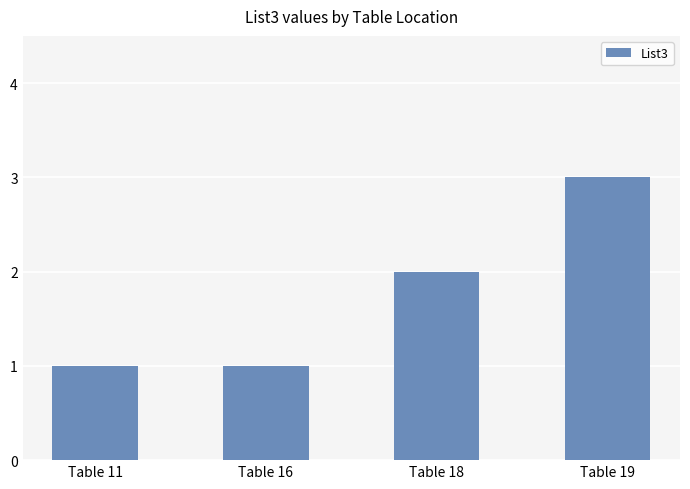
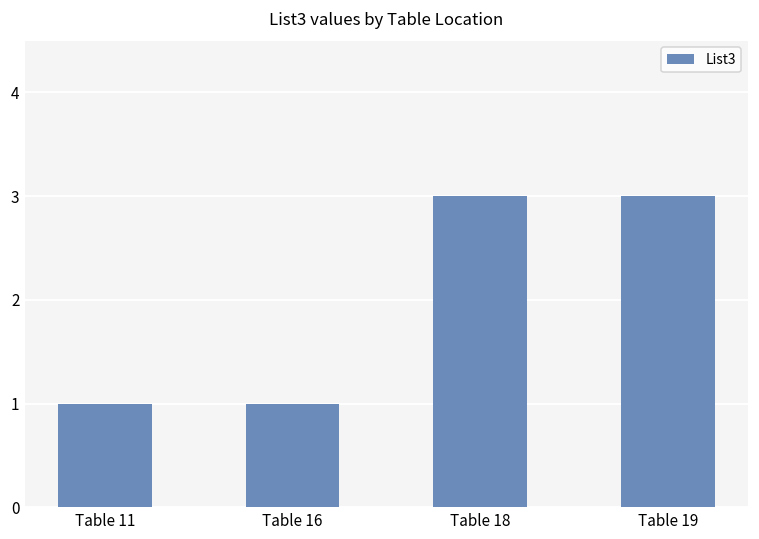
  {
    "Table 11": 1,
    "Table 16": 1,
-   "Table 18": 2,
+   "Table 18": 3,
    "Table 19": 3
  }
